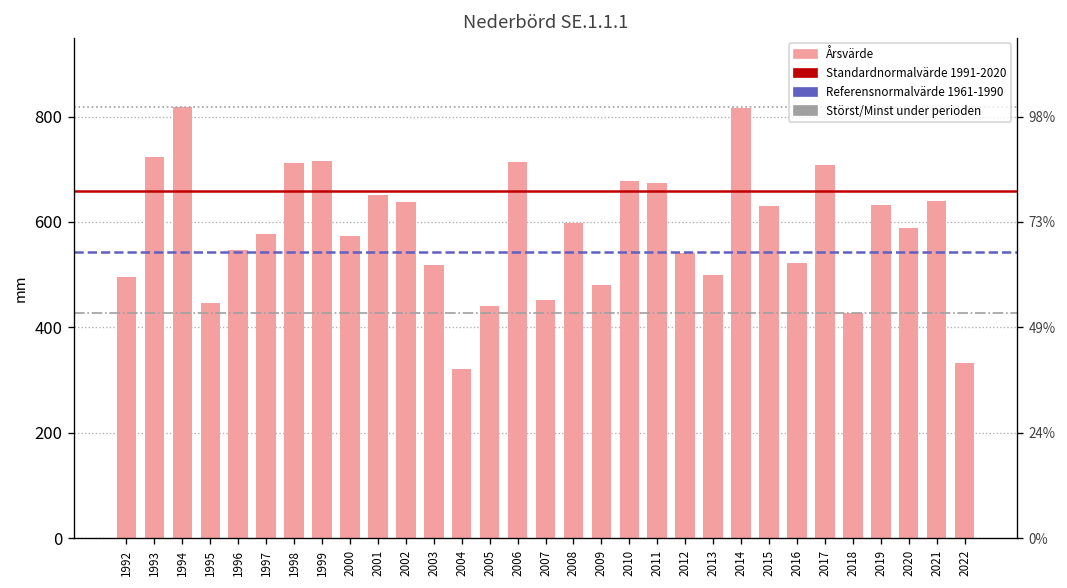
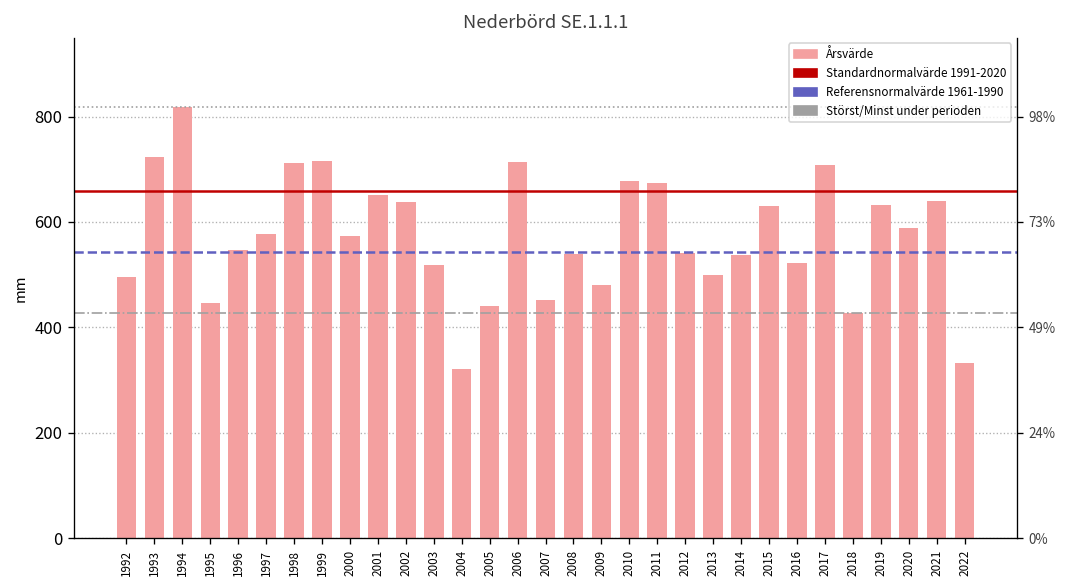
  {
    "1992": 500,
    "1993": 720,
    "1994": 820,
    "1995": 450,
    "1996": 550,
    "1997": 580,
    "1998": 710,
    "1999": 720,
    "2000": 570,
    "2001": 650,
    "2002": 640,
    "2003": 520,
    "2004": 320,
    "2005": 440,
    "2006": 710,
    "2007": 450,
-   "2008": 600,
+   "2008": 540,
    "2009": 480,
    "2010": 680,
    "2011": 670,
    "2012": 540,
    "2013": 500,
-   "2014": 820,
+   "2014": 540,
    "2015": 630,
    "2016": 520,
    "2017": 710,
    "2018": 430,
    "2019": 630,
    "2020": 590,
    "2021": 640,
    "2022": 330
  }
